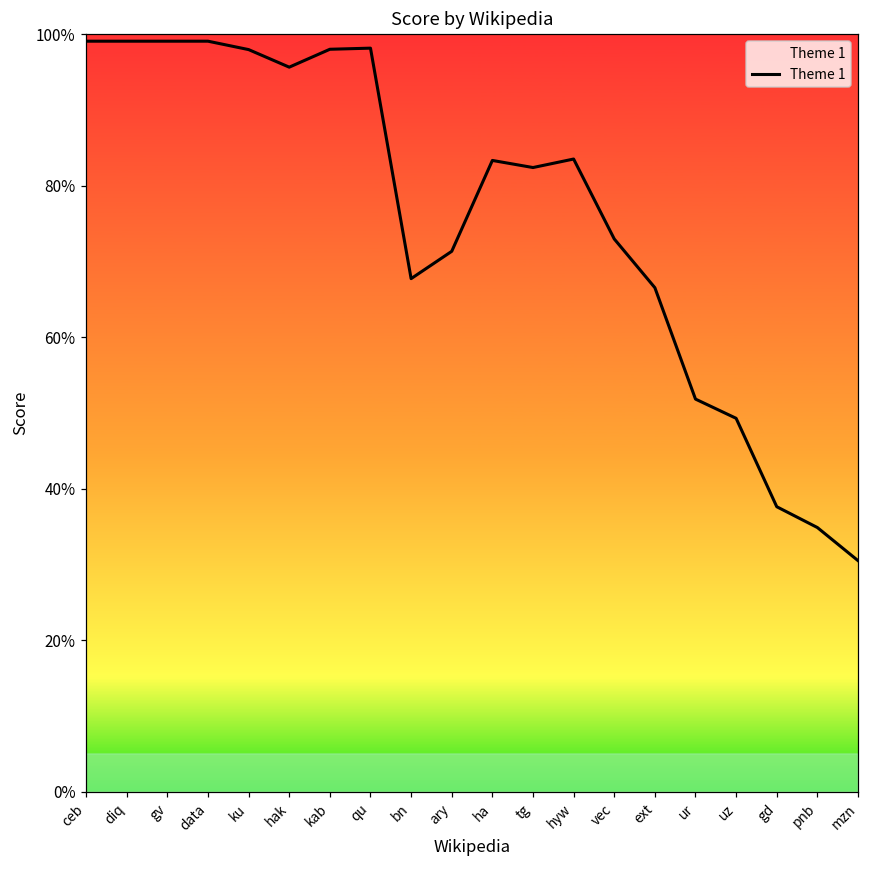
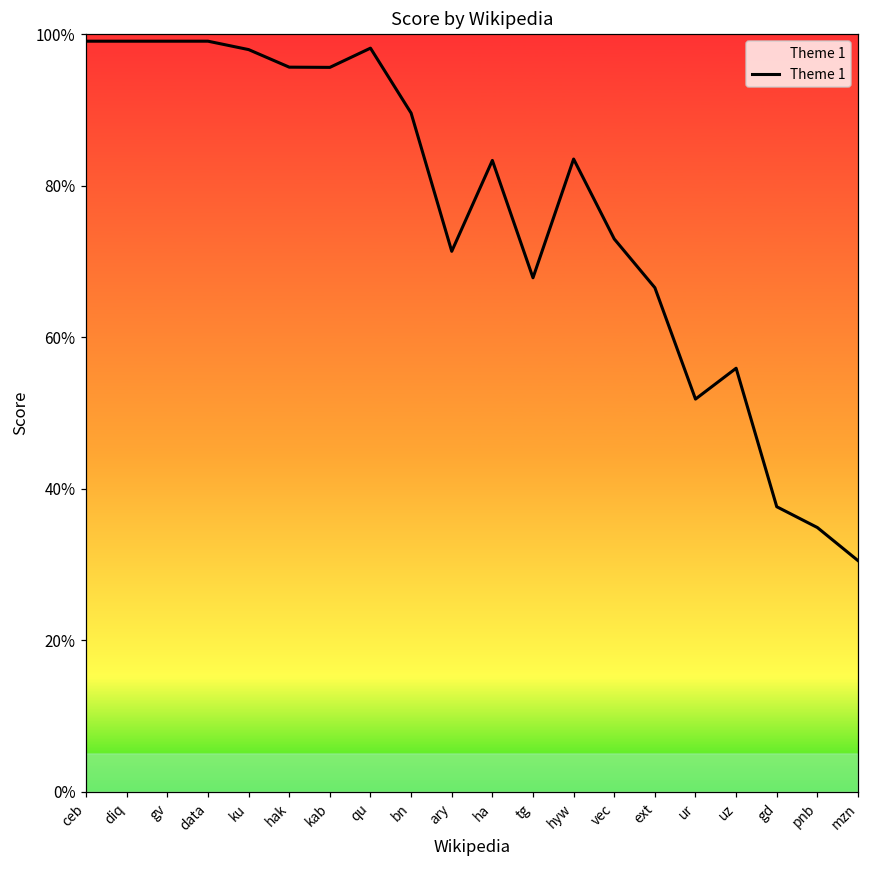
  {
    "ceb": "99%",
    "diq": "99%",
    "gv": "99%",
    "data": "99%",
    "ku": "98%",
    "hak": "96%",
-   "kab": "98%",
+   "kab": "96%",
    "qu": "98%",
-   "bn": "68%",
+   "bn": "90%",
    "ary": "71%",
    "ha": "83%",
-   "tg": "82%",
+   "tg": "68%",
    "hyw": "84%",
    "vec": "73%",
    "ext": "67%",
    "ur": "52%",
-   "uz": "49%",
+   "uz": "56%",
    "gd": "38%",
    "pnb": "35%",
    "mzn": "31%"
  }
